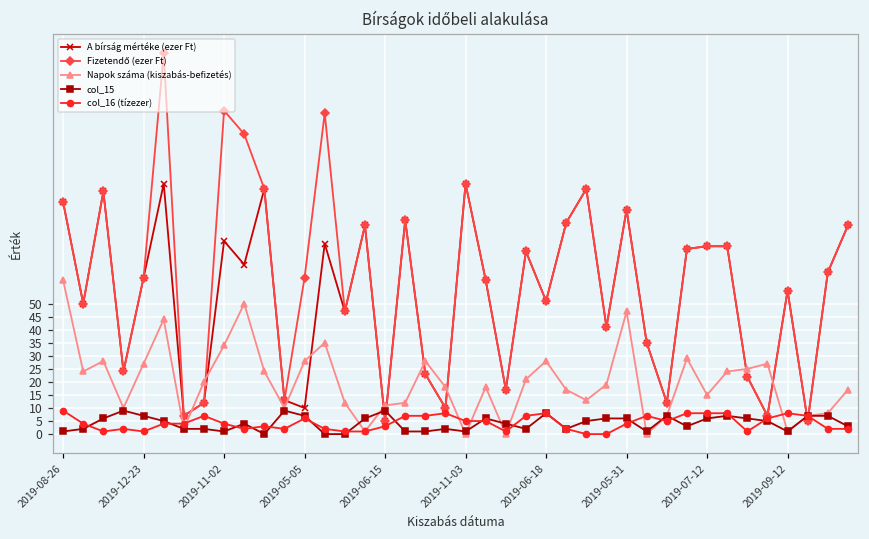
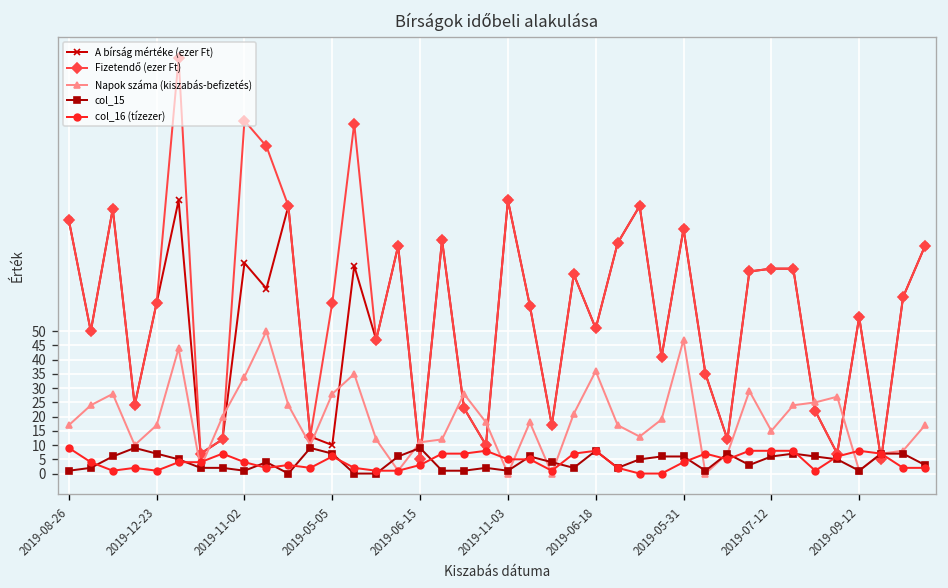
  {
    "Napok száma (kiszabás-befizetés)": {
-     "2019-08-26": 59,
-     "2019-12-23": 27,
+     "2019-08-26": 17,
+     "2019-12-23": 17,
      "2019-11-02": 34,
      "2019-05-05": 28,
      "2019-06-15": 11,
-     "2019-06-18": 28,
+     "2019-06-18": 36,
      "2019-05-31": 47,
      "2019-07-12": 15
    }
  }
